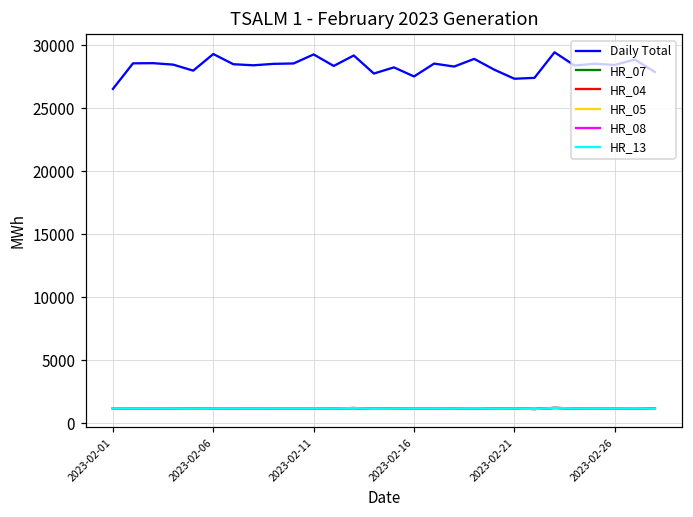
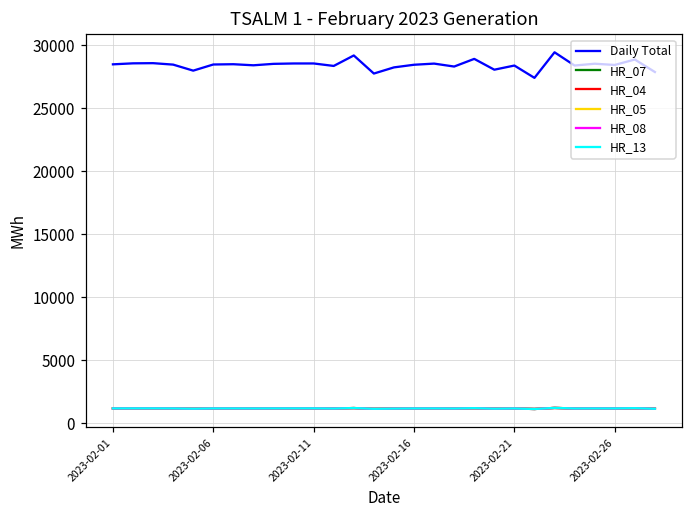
  {
    "Daily Total": {
-     "2023-02-01": 26500,
-     "2023-02-06": 29300,
-     "2023-02-11": 29300,
-     "2023-02-16": 27500,
-     "2023-02-21": 27300
+     "2023-02-01": 28500,
+     "2023-02-06": 28500,
+     "2023-02-11": 28500,
+     "2023-02-16": 28400,
+     "2023-02-21": 28400
    },
    "HR_13": {
      "2023-02-01": 1200,
      "2023-02-06": 1200,
      "2023-02-11": 1200,
      "2023-02-16": 1200,
      "2023-02-21": 1200,
      "2023-02-26": 1200
    }
  }
